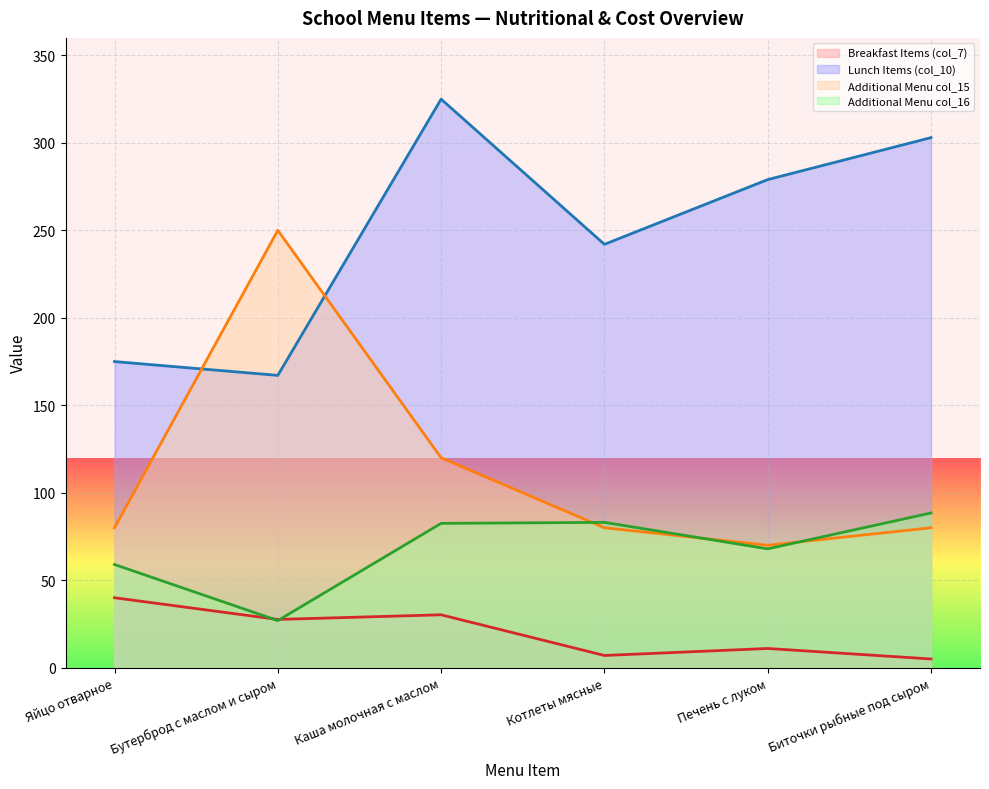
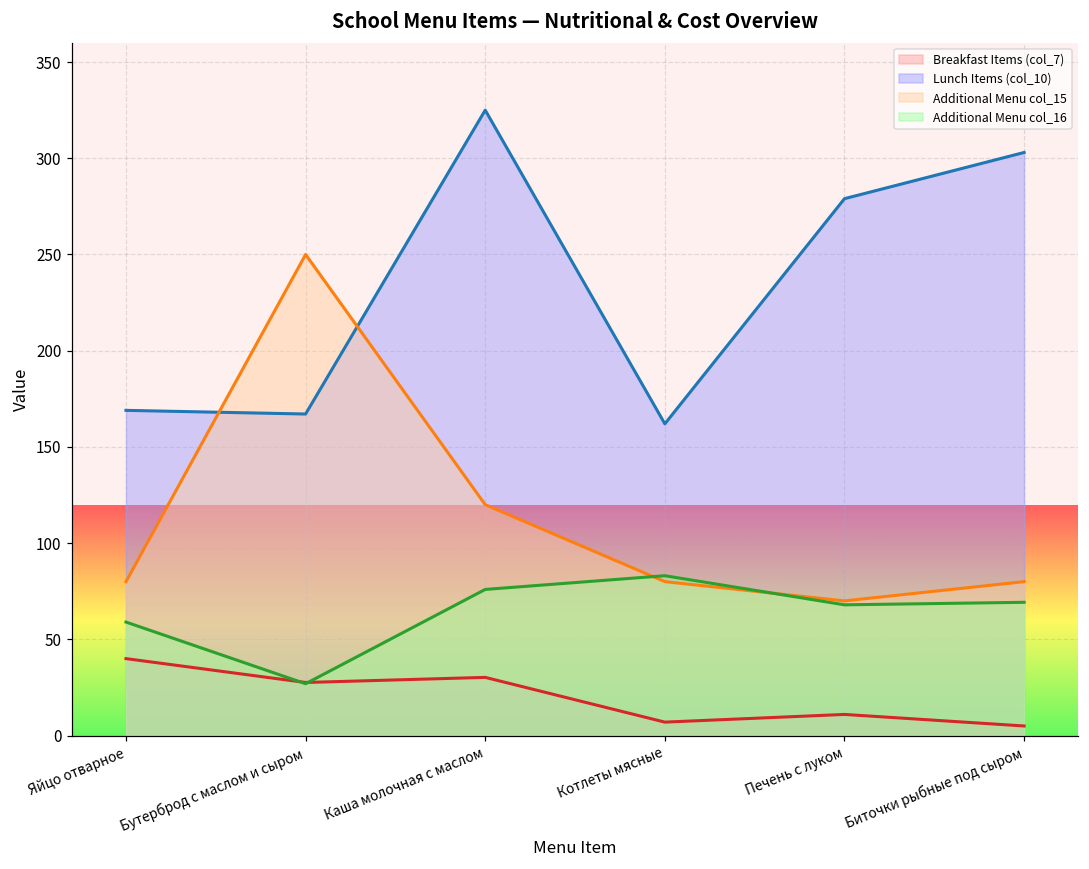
  {
    "Lunch Items (col_10)": {
-     "Яйцо отварное": 175,
+     "Яйцо отварное": 169,
      "Бутерброд с маслом и сыром": 167,
      "Каша молочная с маслом": 325,
-     "Котлеты мясные": 242,
+     "Котлеты мясные": 162,
      "Печень с луком": 279,
      "Биточки рыбные под сыром": 303
    },
    "Additional Menu col_16": {
      "Яйцо отварное": 59,
-     "Каша молочная с маслом": 83,
+     "Каша молочная с маслом": 76,
      "Котлеты мясные": 83,
      "Печень с луком": 68,
-     "Биточки рыбные под сыром": 88
+     "Биточки рыбные под сыром": 69
    }
  }
